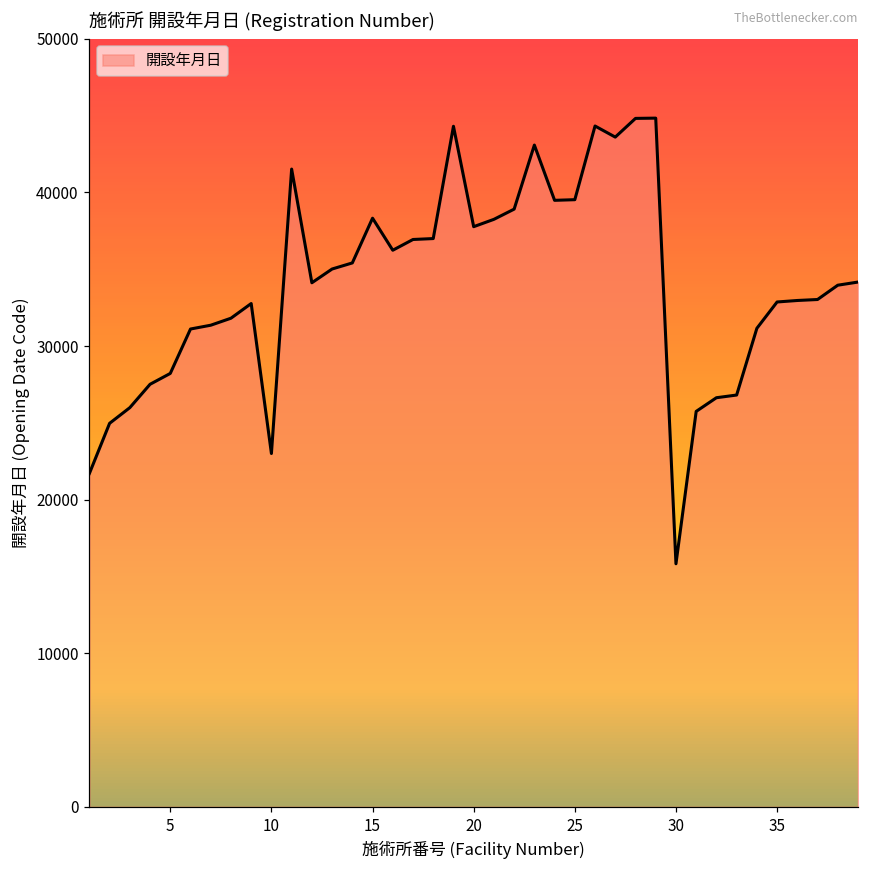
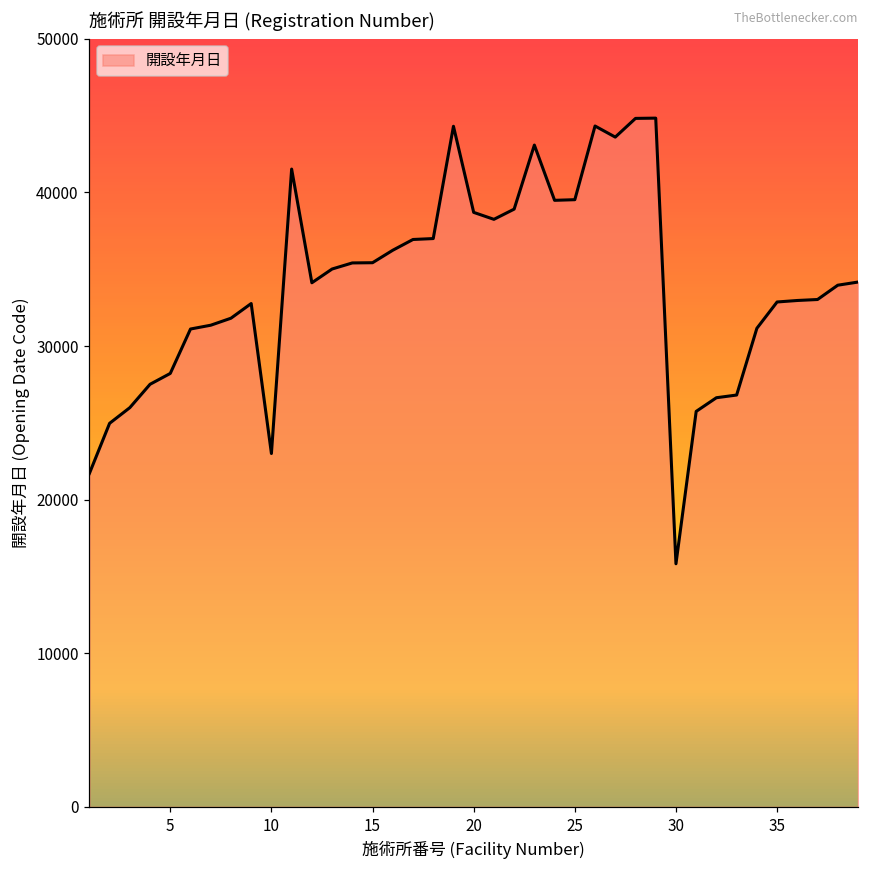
  {
    "5": 28200,
    "10": 23000,
-   "15": 38300,
-   "20": 37800,
+   "15": 35400,
+   "20": 38700,
    "25": 39500,
    "30": 15800,
    "35": 32900
  }
